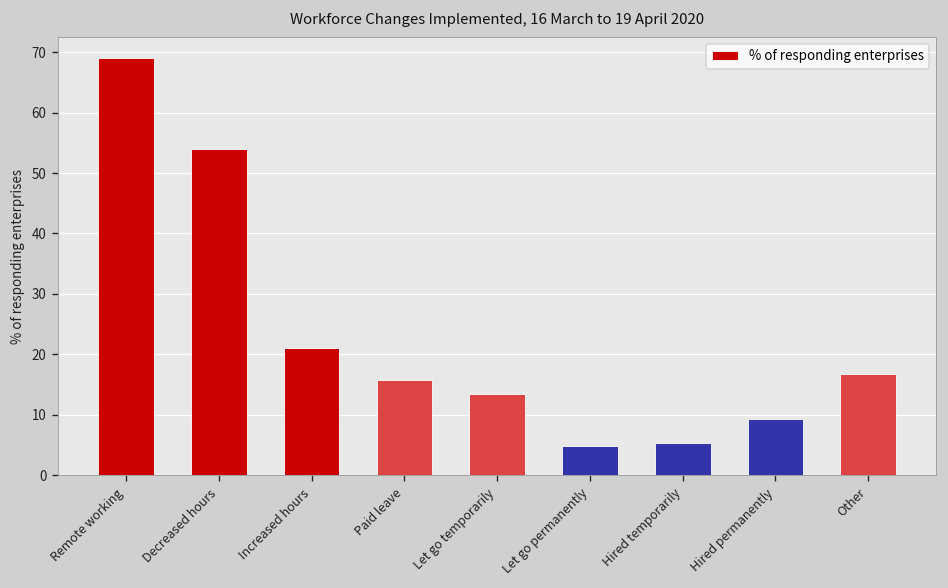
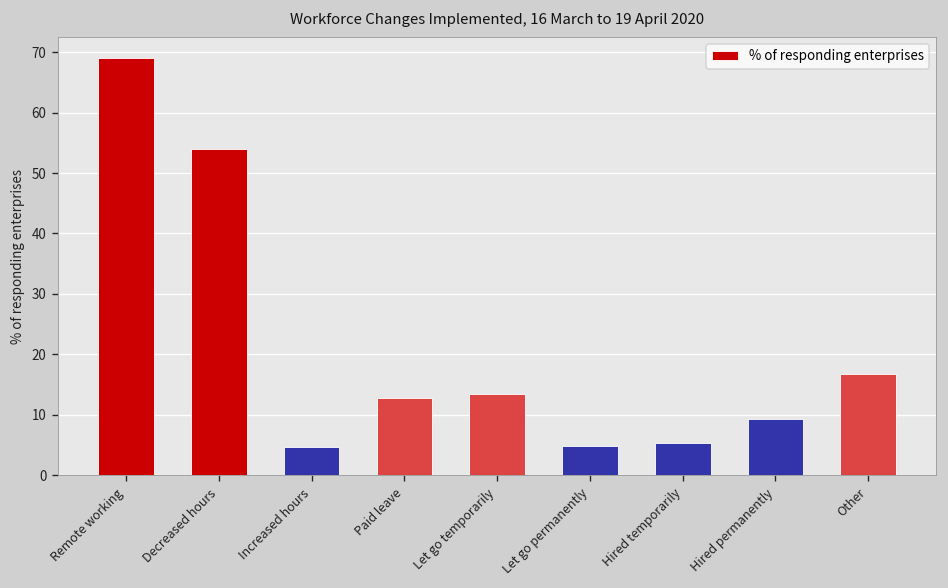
  {
    "Remote working": 69,
    "Decreased hours": 54,
-   "Increased hours": 21,
-   "Paid leave": 16,
+   "Increased hours": 5,
+   "Paid leave": 13,
    "Let go temporarily": 13,
    "Let go permanently": 5,
    "Hired temporarily": 5,
    "Hired permanently": 9,
    "Other": 17
  }
